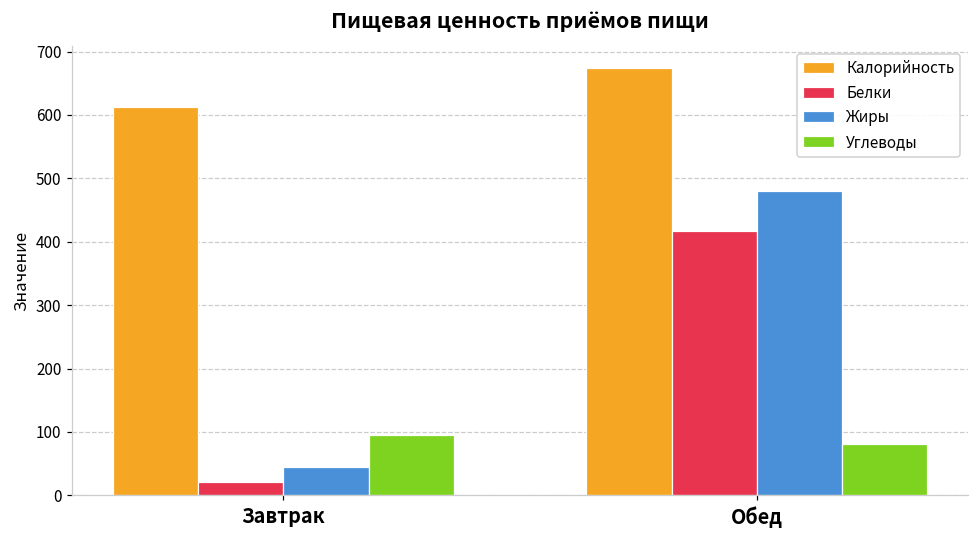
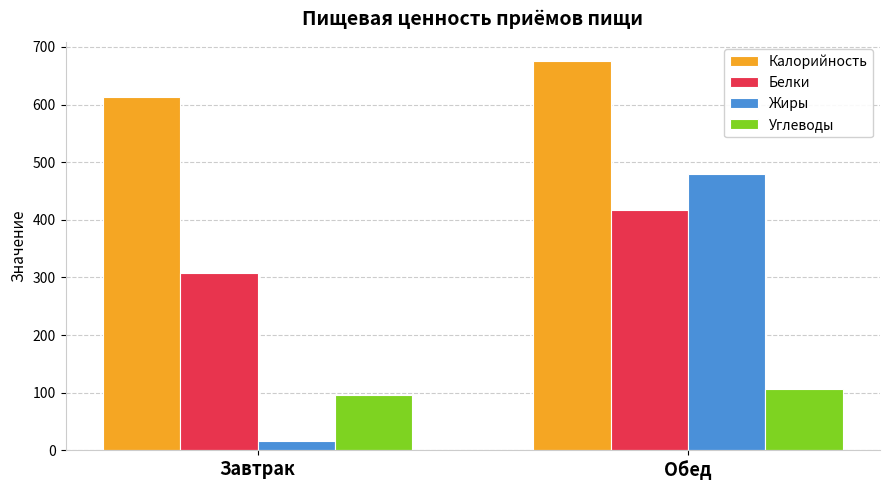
  {
    "Калорийность": {
      "Завтрак": 610,
      "Обед": 670
    },
    "Белки": {
-     "Завтрак": 20,
+     "Завтрак": 310,
      "Обед": 420
    },
    "Жиры": {
-     "Завтрак": 50,
+     "Завтрак": 20,
      "Обед": 480
    },
    "Углеводы": {
      "Завтрак": 100,
-     "Обед": 80
+     "Обед": 110
    }
  }
